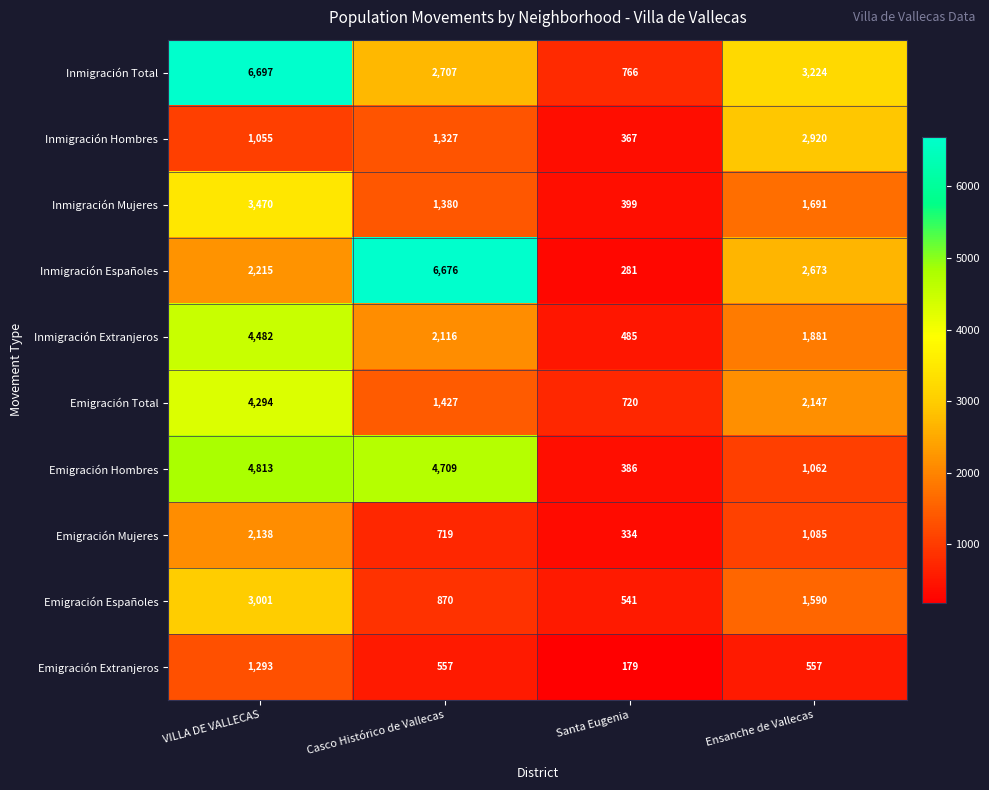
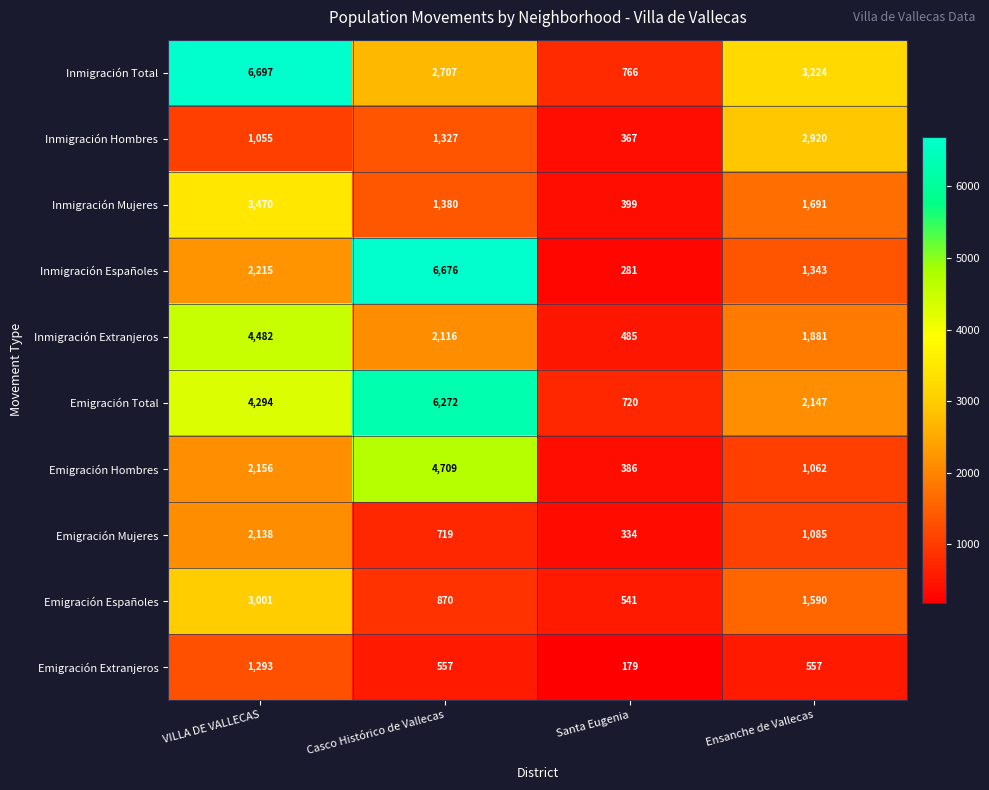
  {
    "Inmigración Total": {
      "VILLA DE VALLECAS": "6,697",
      "Casco Histórico de Vallecas": "2,707",
      "Santa Eugenia": "766",
      "Ensanche de Vallecas": "3,224"
    },
    "Inmigración Hombres": {
      "VILLA DE VALLECAS": "1,055",
      "Casco Histórico de Vallecas": "1,327",
      "Santa Eugenia": "367",
      "Ensanche de Vallecas": "2,920"
    },
    "Inmigración Mujeres": {
      "VILLA DE VALLECAS": "3,470",
      "Casco Histórico de Vallecas": "1,380",
      "Santa Eugenia": "399",
      "Ensanche de Vallecas": "1,691"
    },
    "Inmigración Españoles": {
      "VILLA DE VALLECAS": "2,215",
      "Casco Histórico de Vallecas": "6,676",
      "Santa Eugenia": "281",
-     "Ensanche de Vallecas": "2,673"
+     "Ensanche de Vallecas": "1,343"
    },
    "Inmigración Extranjeros": {
      "VILLA DE VALLECAS": "4,482",
      "Casco Histórico de Vallecas": "2,116",
      "Santa Eugenia": "485",
      "Ensanche de Vallecas": "1,881"
    },
    "Emigración Total": {
      "VILLA DE VALLECAS": "4,294",
-     "Casco Histórico de Vallecas": "1,427",
+     "Casco Histórico de Vallecas": "6,272",
      "Santa Eugenia": "720",
      "Ensanche de Vallecas": "2,147"
    },
    "Emigración Hombres": {
-     "VILLA DE VALLECAS": "4,813",
+     "VILLA DE VALLECAS": "2,156",
      "Casco Histórico de Vallecas": "4,709",
      "Santa Eugenia": "386",
      "Ensanche de Vallecas": "1,062"
    },
    "Emigración Mujeres": {
      "VILLA DE VALLECAS": "2,138",
      "Casco Histórico de Vallecas": "719",
      "Santa Eugenia": "334",
      "Ensanche de Vallecas": "1,085"
    },
    "Emigración Españoles": {
      "VILLA DE VALLECAS": "3,001",
      "Casco Histórico de Vallecas": "870",
      "Santa Eugenia": "541",
      "Ensanche de Vallecas": "1,590"
    },
    "Emigración Extranjeros": {
      "VILLA DE VALLECAS": "1,293",
      "Casco Histórico de Vallecas": "557",
      "Santa Eugenia": "179",
      "Ensanche de Vallecas": "557"
    }
  }
